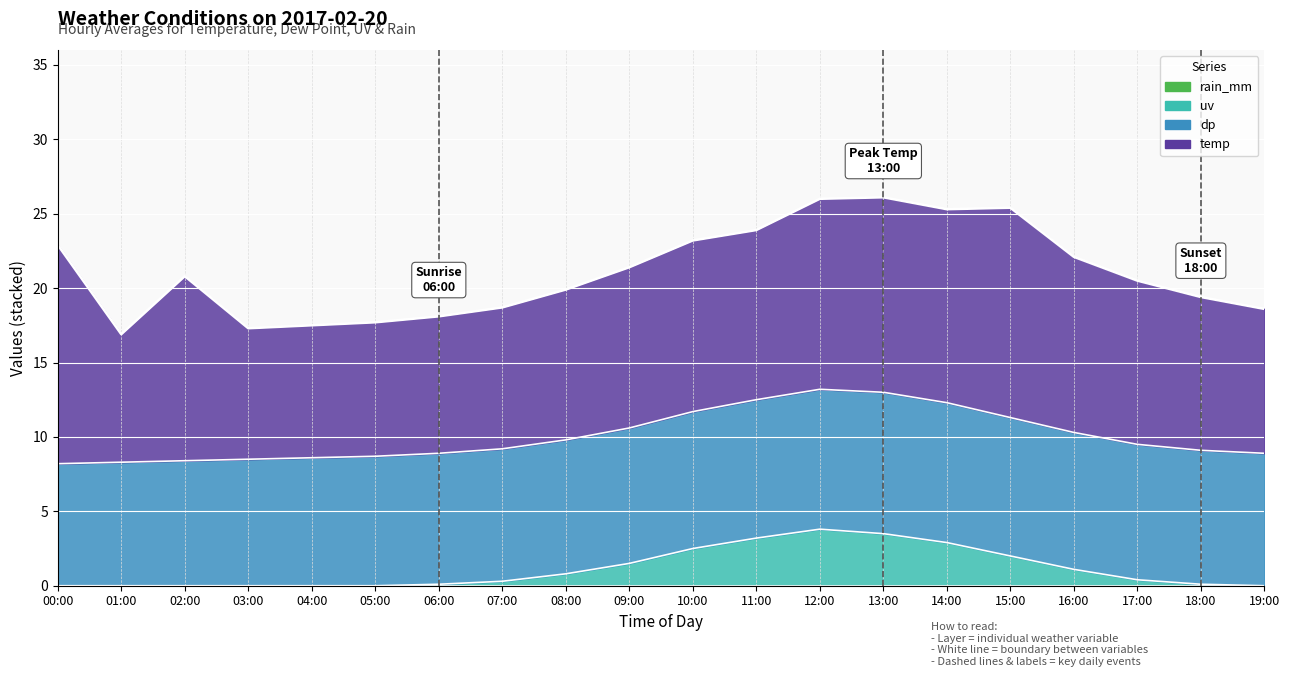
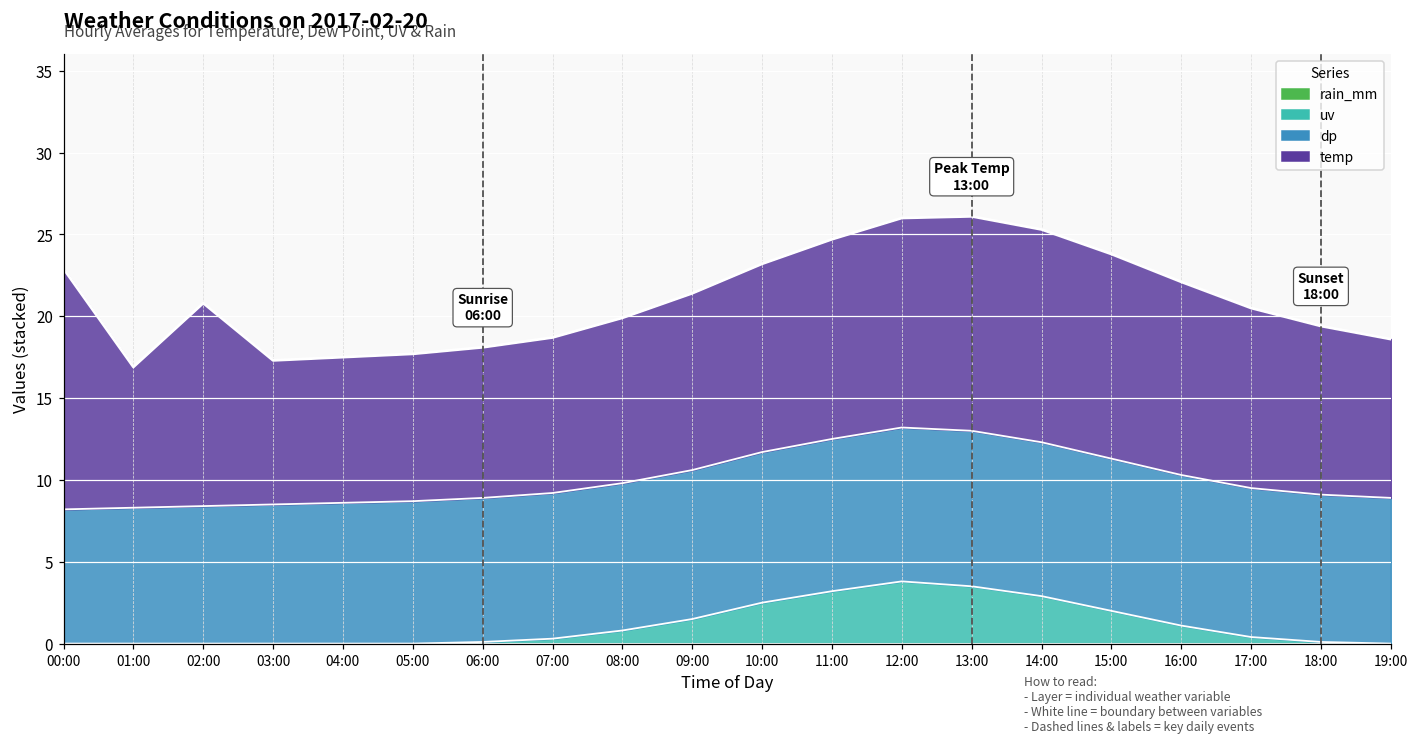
  {
    "rain_mm": {
      "07:00": 0.0,
      "08:00": 0.0,
      "09:00": 0.0,
      "10:00": 0.0,
      "11:00": 0.0,
      "12:00": 0.0,
      "13:00": 0.0,
      "14:00": 0.0,
      "15:00": 0.0,
      "16:00": 0.0,
      "17:00": 0.0
    },
    "temp": {
      "00:00": 14.7,
      "01:00": 8.6,
      "02:00": 12.4,
      "03:00": 8.8,
      "04:00": 8.9,
      "05:00": 9.0,
      "07:00": 9.5,
      "08:00": 10.1,
      "09:00": 10.8,
      "10:00": 11.5,
-     "11:00": 11.4,
+     "11:00": 12.2,
      "12:00": 12.8,
      "14:00": 13.0,
-     "15:00": 14.1,
+     "15:00": 12.5,
      "16:00": 11.8,
      "17:00": 11.0,
      "19:00": 9.7
    }
  }
